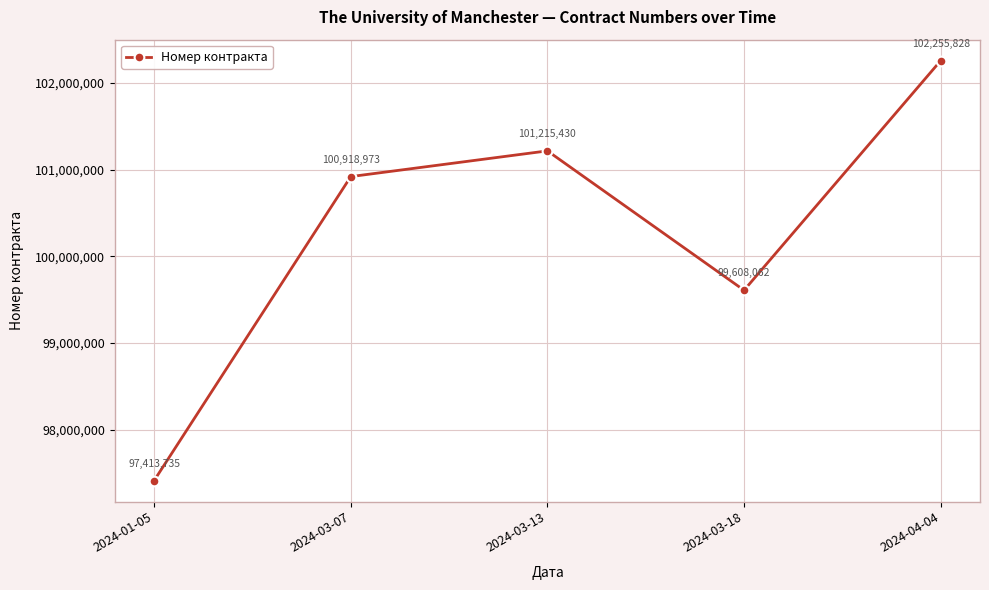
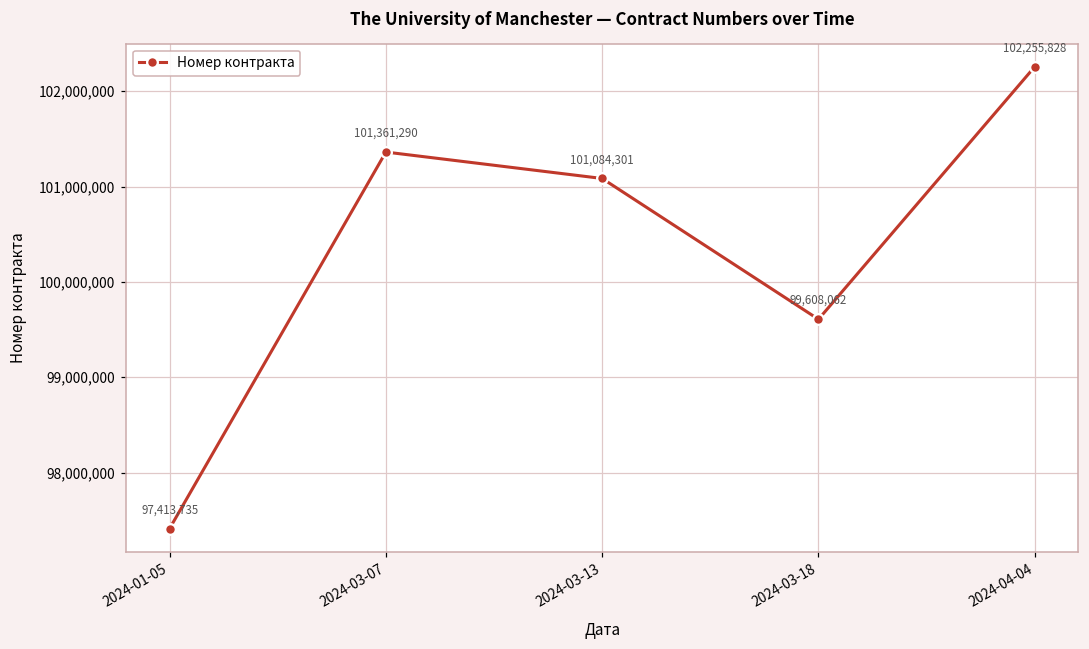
  {
    "2024-01-05": "97,413,735",
-   "2024-03-07": "100,918,973",
-   "2024-03-13": "101,215,430",
+   "2024-03-07": "101,361,290",
+   "2024-03-13": "101,084,301",
    "2024-03-18": "99,608,062",
    "2024-04-04": "102,255,828"
  }
